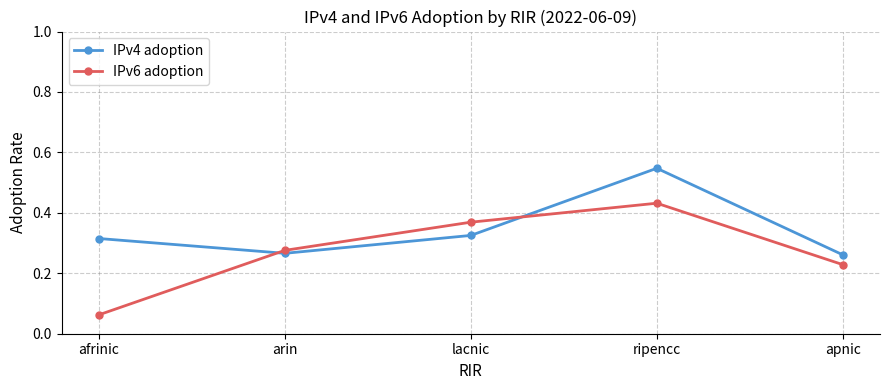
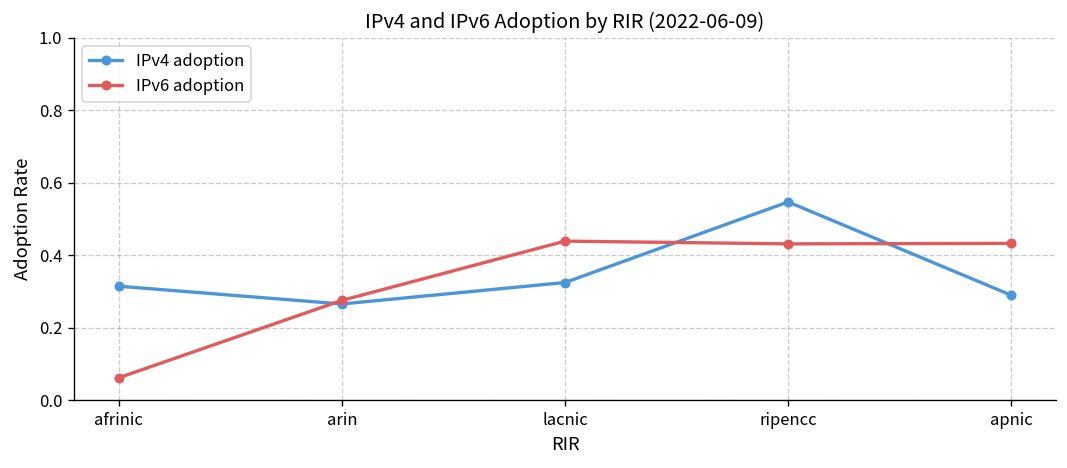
  {
    "IPv4 adoption": {
      "afrinic": 0.32,
      "arin": 0.27,
      "lacnic": 0.33,
      "ripencc": 0.55,
-     "apnic": 0.26
+     "apnic": 0.29
    },
    "IPv6 adoption": {
      "afrinic": 0.06,
      "arin": 0.28,
-     "lacnic": 0.37,
+     "lacnic": 0.44,
      "ripencc": 0.43,
-     "apnic": 0.23
+     "apnic": 0.43
    }
  }
